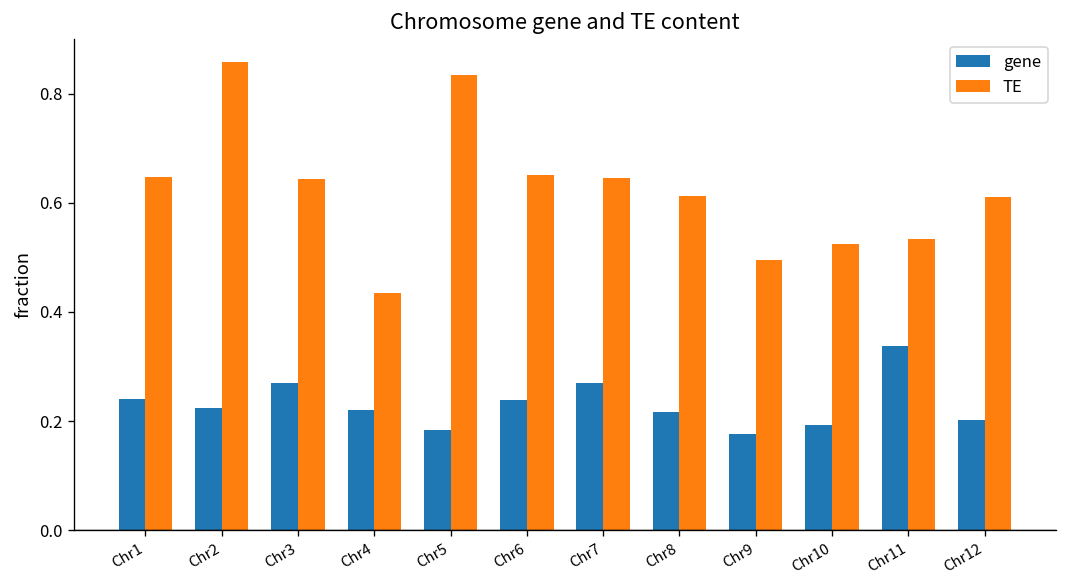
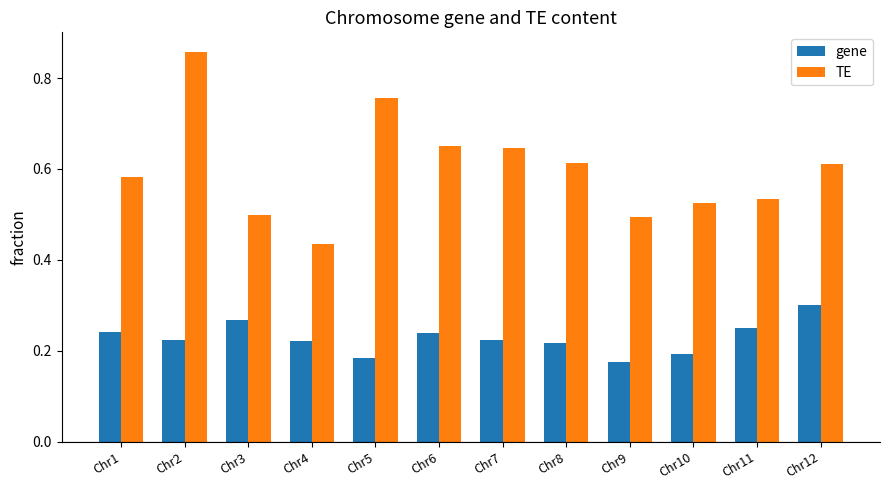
  {
    "gene": {
      "Chr1": 0.24,
      "Chr2": 0.22,
      "Chr3": 0.27,
      "Chr4": 0.22,
      "Chr5": 0.18,
      "Chr6": 0.24,
-     "Chr7": 0.27,
+     "Chr7": 0.22,
      "Chr8": 0.22,
      "Chr9": 0.18,
      "Chr10": 0.19,
-     "Chr11": 0.34,
-     "Chr12": 0.20
+     "Chr11": 0.25,
+     "Chr12": 0.30
    },
    "TE": {
-     "Chr1": 0.65,
+     "Chr1": 0.58,
      "Chr2": 0.86,
-     "Chr3": 0.64,
+     "Chr3": 0.50,
      "Chr4": 0.43,
-     "Chr5": 0.83,
+     "Chr5": 0.76,
      "Chr6": 0.65,
      "Chr7": 0.65,
      "Chr8": 0.61,
      "Chr9": 0.50,
      "Chr10": 0.52,
      "Chr11": 0.53,
      "Chr12": 0.61
    }
  }
